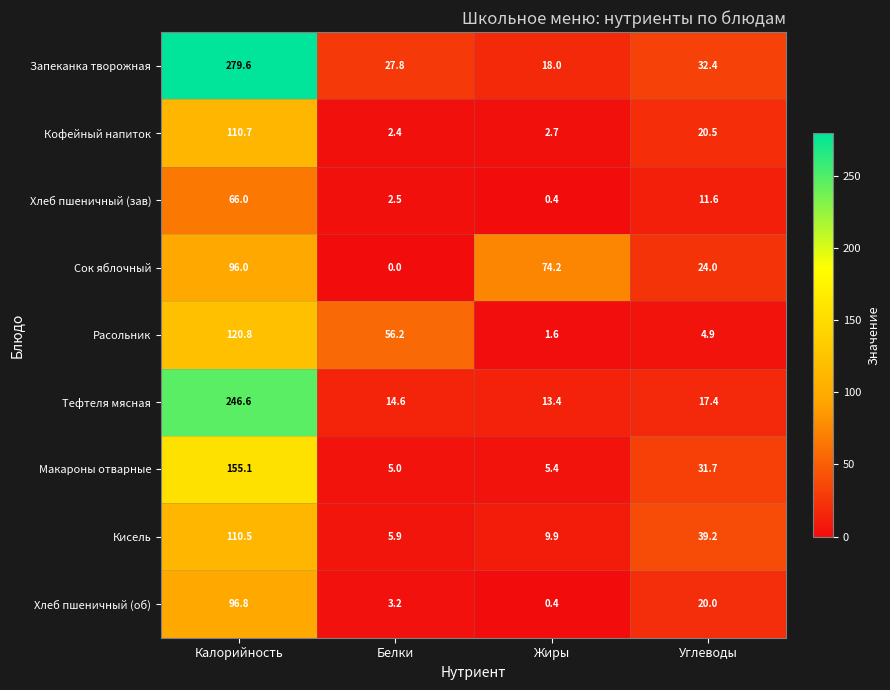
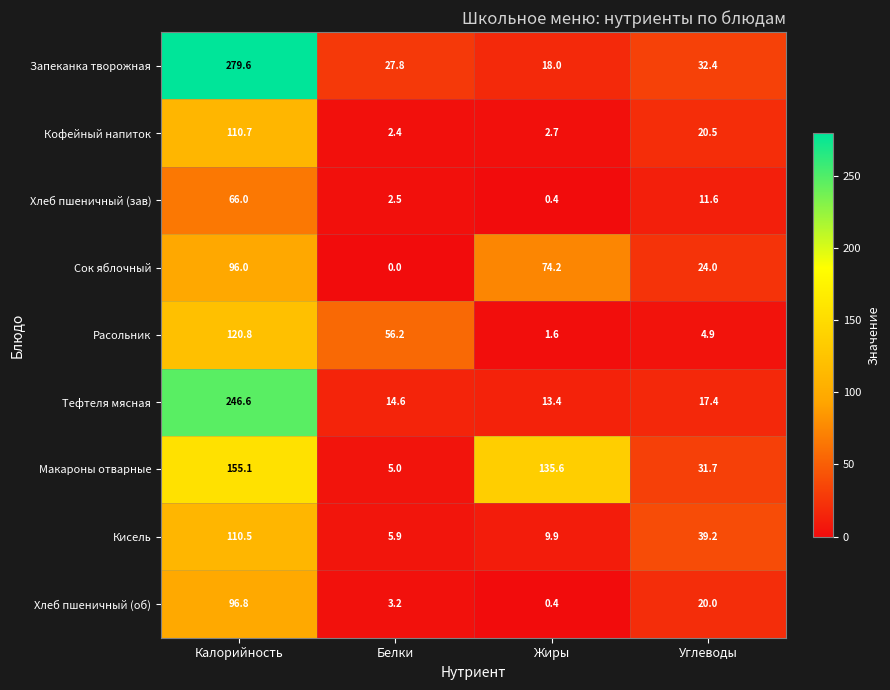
  {
    "Запеканка творожная": {
      "Калорийность": 279.6,
      "Белки": 27.8,
      "Жиры": 18.0,
      "Углеводы": 32.4
    },
    "Кофейный напиток": {
      "Калорийность": 110.7,
      "Белки": 2.4,
      "Жиры": 2.7,
      "Углеводы": 20.5
    },
    "Хлеб пшеничный (зав)": {
      "Калорийность": 66.0,
      "Белки": 2.5,
      "Жиры": 0.4,
      "Углеводы": 11.6
    },
    "Сок яблочный": {
      "Калорийность": 96.0,
      "Белки": 0.0,
      "Жиры": 74.2,
      "Углеводы": 24.0
    },
    "Расольник": {
      "Калорийность": 120.8,
      "Белки": 56.2,
      "Жиры": 1.6,
      "Углеводы": 4.9
    },
    "Тефтеля мясная": {
      "Калорийность": 246.6,
      "Белки": 14.6,
      "Жиры": 13.4,
      "Углеводы": 17.4
    },
    "Макароны отварные": {
      "Калорийность": 155.1,
      "Белки": 5.0,
-     "Жиры": 5.4,
+     "Жиры": 135.6,
      "Углеводы": 31.7
    },
    "Кисель": {
      "Калорийность": 110.5,
      "Белки": 5.9,
      "Жиры": 9.9,
      "Углеводы": 39.2
    },
    "Хлеб пшеничный (об)": {
      "Калорийность": 96.8,
      "Белки": 3.2,
      "Жиры": 0.4,
      "Углеводы": 20.0
    }
  }
